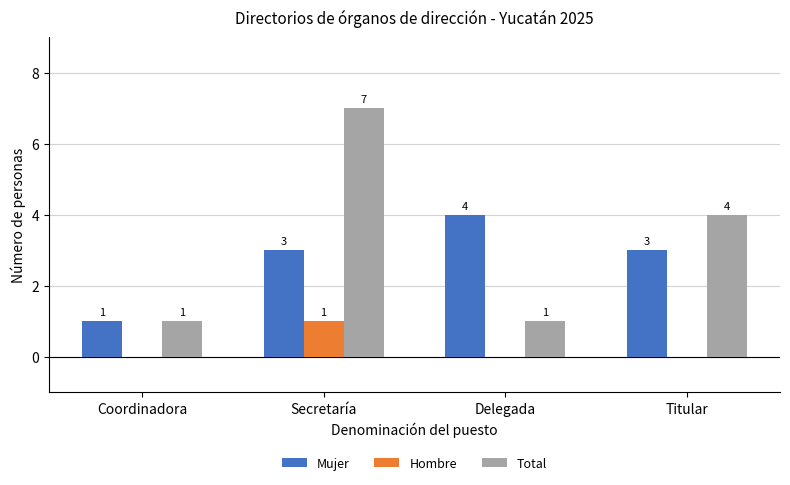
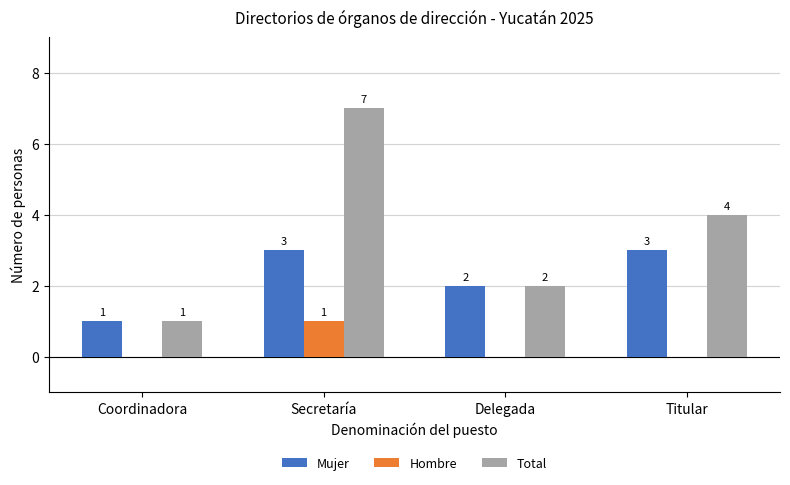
  {
    "Mujer": {
      "Coordinadora": 1,
      "Secretaría": 3,
-     "Delegada": 4,
+     "Delegada": 2,
      "Titular": 3
    },
    "Hombre": {
      "Secretaría": 1
    },
    "Total": {
      "Coordinadora": 1,
      "Secretaría": 7,
-     "Delegada": 1,
+     "Delegada": 2,
      "Titular": 4
    }
  }
